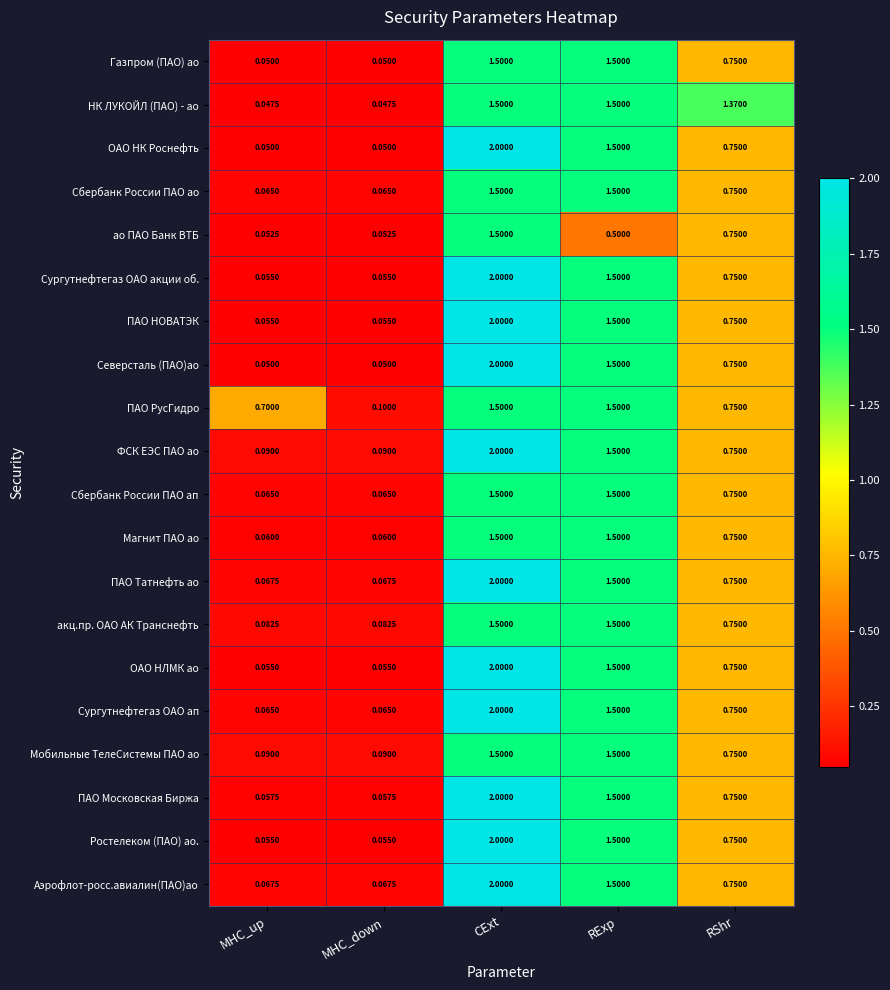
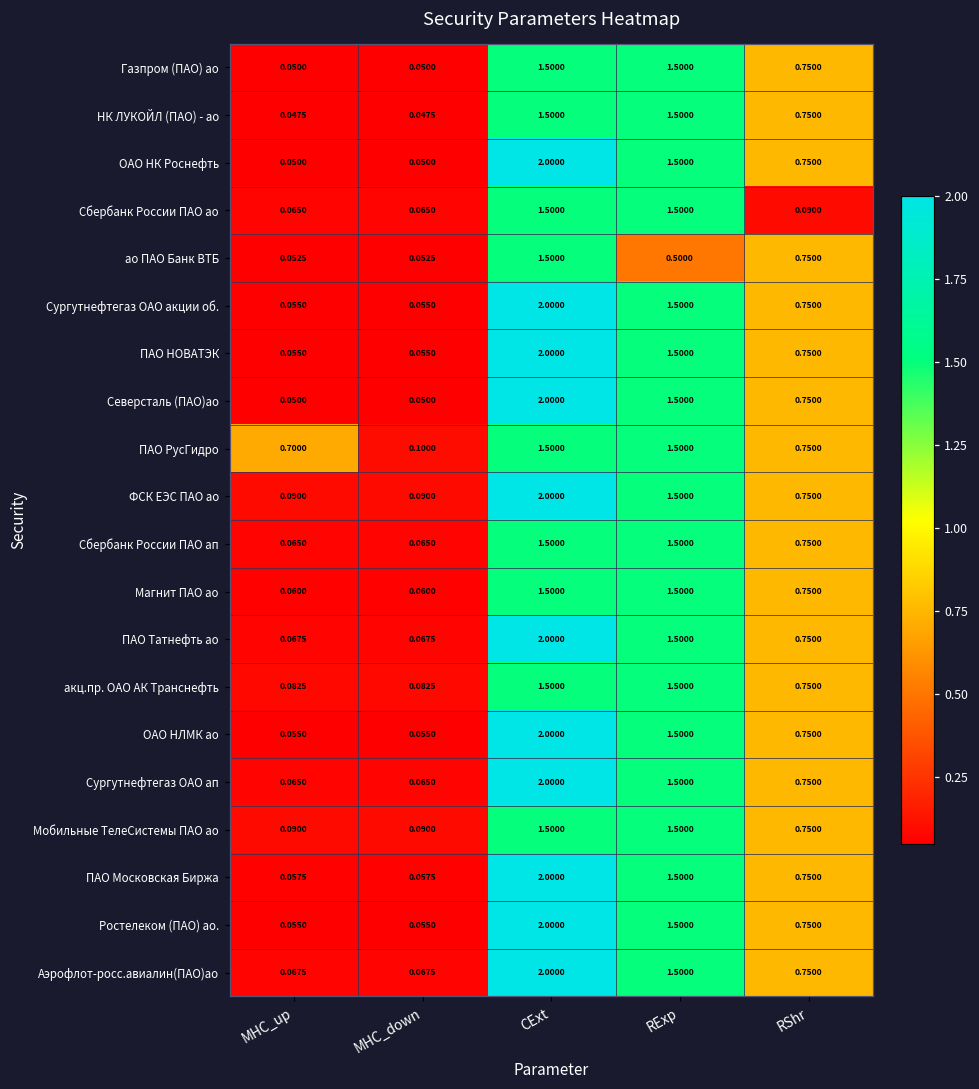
  {
    "Газпром (ПАО) ао": {
      "MHC_up": 0.0500,
      "MHC_down": 0.0500,
      "CExt": 1.5000,
      "RExp": 1.5000,
      "RShr": 0.7500
    },
    "НК ЛУКОЙЛ (ПАО) - ао": {
      "MHC_up": 0.0475,
      "MHC_down": 0.0475,
      "CExt": 1.5000,
      "RExp": 1.5000,
-     "RShr": 1.3700
+     "RShr": 0.7500
    },
    "ОАО НК Роснефть": {
      "MHC_up": 0.0500,
      "MHC_down": 0.0500,
      "CExt": 2.0000,
      "RExp": 1.5000,
      "RShr": 0.7500
    },
    "Сбербанк России ПАО ао": {
      "MHC_up": 0.0650,
      "MHC_down": 0.0650,
      "CExt": 1.5000,
      "RExp": 1.5000,
-     "RShr": 0.7500
+     "RShr": 0.0900
    },
    "ао ПАО Банк ВТБ": {
      "MHC_up": 0.0525,
      "MHC_down": 0.0525,
      "CExt": 1.5000,
      "RExp": 0.5000,
      "RShr": 0.7500
    },
    "Сургутнефтегаз ОАО акции об.": {
      "MHC_up": 0.0550,
      "MHC_down": 0.0550,
      "CExt": 2.0000,
      "RExp": 1.5000,
      "RShr": 0.7500
    },
    "ПАО НОВАТЭК": {
      "MHC_up": 0.0550,
      "MHC_down": 0.0550,
      "CExt": 2.0000,
      "RExp": 1.5000,
      "RShr": 0.7500
    },
    "Северсталь (ПАО)ао": {
      "MHC_up": 0.0500,
      "MHC_down": 0.0500,
      "CExt": 2.0000,
      "RExp": 1.5000,
      "RShr": 0.7500
    },
    "ПАО РусГидро": {
      "MHC_up": 0.7000,
      "MHC_down": 0.1000,
      "CExt": 1.5000,
      "RExp": 1.5000,
      "RShr": 0.7500
    },
    "ФСК ЕЭС ПАО ао": {
      "MHC_up": 0.0900,
      "MHC_down": 0.0900,
      "CExt": 2.0000,
      "RExp": 1.5000,
      "RShr": 0.7500
    },
    "Сбербанк России ПАО ап": {
      "MHC_up": 0.0650,
      "MHC_down": 0.0650,
      "CExt": 1.5000,
      "RExp": 1.5000,
      "RShr": 0.7500
    },
    "Магнит ПАО ао": {
      "MHC_up": 0.0600,
      "MHC_down": 0.0600,
      "CExt": 1.5000,
      "RExp": 1.5000,
      "RShr": 0.7500
    },
    "ПАО Татнефть ао": {
      "MHC_up": 0.0675,
      "MHC_down": 0.0675,
      "CExt": 2.0000,
      "RExp": 1.5000,
      "RShr": 0.7500
    },
    "акц.пр. ОАО АК Транснефть": {
      "MHC_up": 0.0825,
      "MHC_down": 0.0825,
      "CExt": 1.5000,
      "RExp": 1.5000,
      "RShr": 0.7500
    },
    "ОАО НЛМК ао": {
      "MHC_up": 0.0550,
      "MHC_down": 0.0550,
      "CExt": 2.0000,
      "RExp": 1.5000,
      "RShr": 0.7500
    },
    "Сургутнефтегаз ОАО ап": {
      "MHC_up": 0.0650,
      "MHC_down": 0.0650,
      "CExt": 2.0000,
      "RExp": 1.5000,
      "RShr": 0.7500
    },
    "Мобильные ТелеСистемы ПАО ао": {
      "MHC_up": 0.0900,
      "MHC_down": 0.0900,
      "CExt": 1.5000,
      "RExp": 1.5000,
      "RShr": 0.7500
    },
    "ПАО Московская Биржа": {
      "MHC_up": 0.0575,
      "MHC_down": 0.0575,
      "CExt": 2.0000,
      "RExp": 1.5000,
      "RShr": 0.7500
    },
    "Ростелеком (ПАО) ао.": {
      "MHC_up": 0.0550,
      "MHC_down": 0.0550,
      "CExt": 2.0000,
      "RExp": 1.5000,
      "RShr": 0.7500
    },
    "Аэрофлот-росс.авиалин(ПАО)ао": {
      "MHC_up": 0.0675,
      "MHC_down": 0.0675,
      "CExt": 2.0000,
      "RExp": 1.5000,
      "RShr": 0.7500
    }
  }
